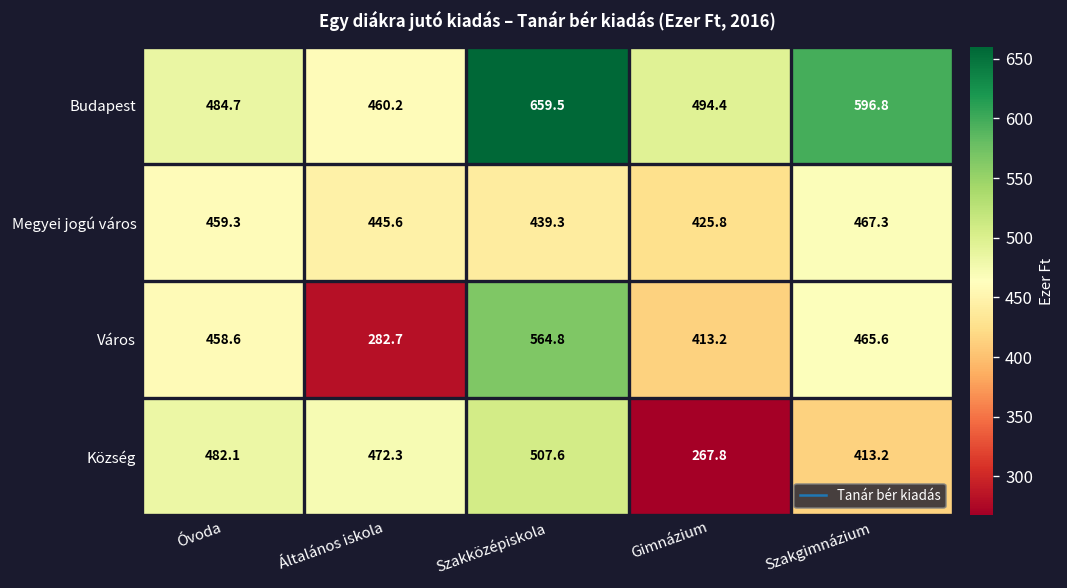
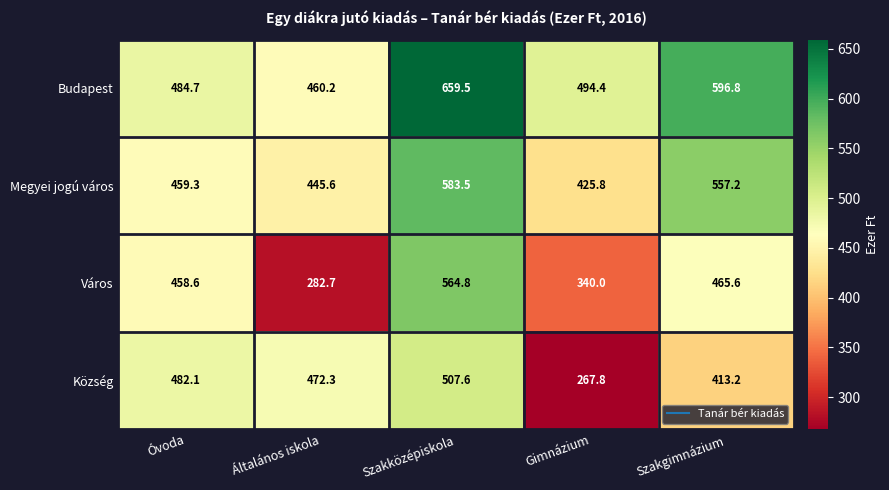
  {
    "Budapest": {
      "Óvoda": 484.7,
      "Általános iskola": 460.2,
      "Szakközépiskola": 659.5,
      "Gimnázium": 494.4,
      "Szakgimnázium": 596.8
    },
    "Megyei jogú város": {
      "Óvoda": 459.3,
      "Általános iskola": 445.6,
-     "Szakközépiskola": 439.3,
+     "Szakközépiskola": 583.5,
      "Gimnázium": 425.8,
-     "Szakgimnázium": 467.3
+     "Szakgimnázium": 557.2
    },
    "Város": {
      "Óvoda": 458.6,
      "Általános iskola": 282.7,
      "Szakközépiskola": 564.8,
-     "Gimnázium": 413.2,
+     "Gimnázium": 340.0,
      "Szakgimnázium": 465.6
    },
    "Község": {
      "Óvoda": 482.1,
      "Általános iskola": 472.3,
      "Szakközépiskola": 507.6,
      "Gimnázium": 267.8,
      "Szakgimnázium": 413.2
    }
  }
